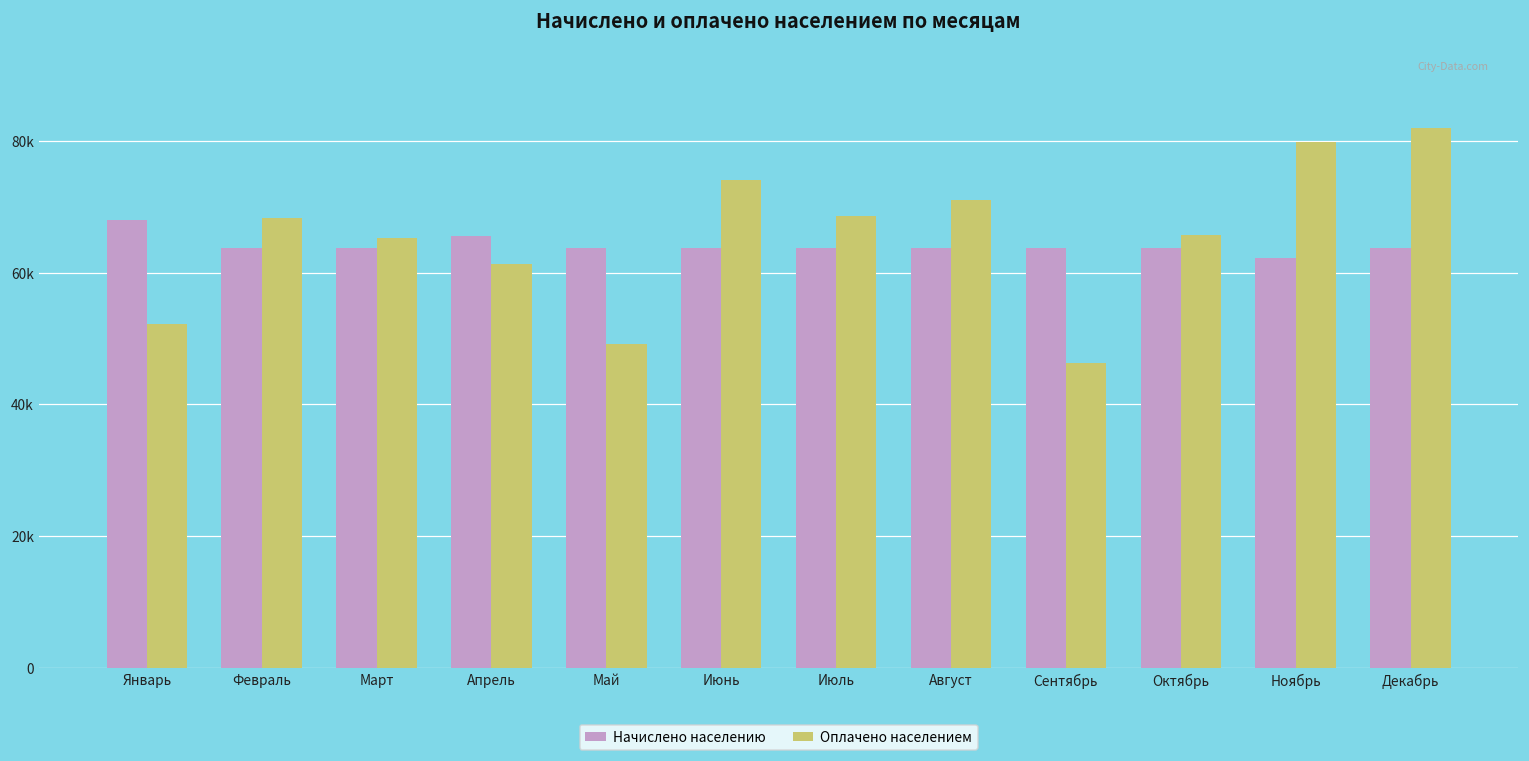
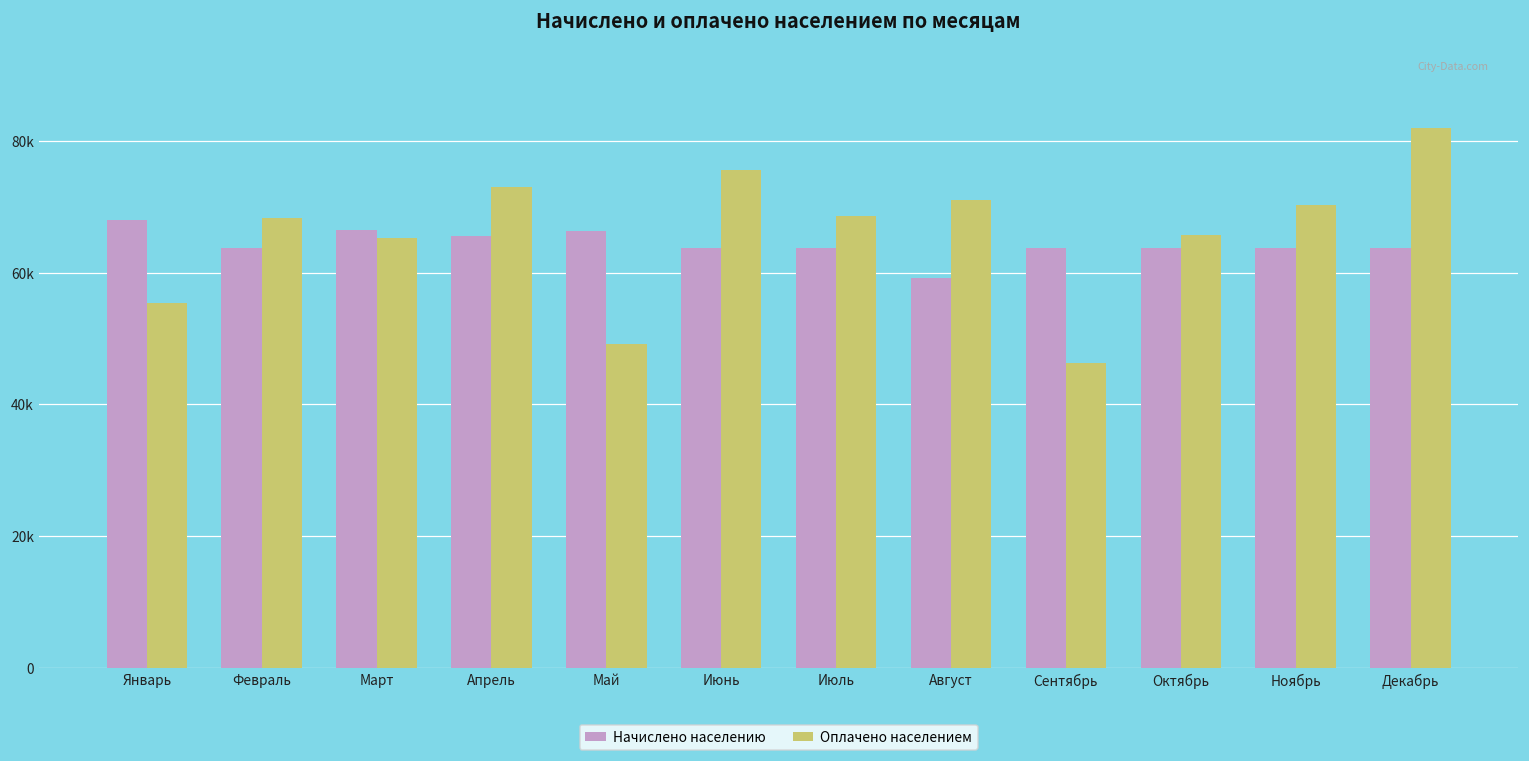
  {
    "Начислено населению": {
      "Январь": 68000,
      "Февраль": 64000,
-     "Март": 64000,
+     "Март": 67000,
      "Апрель": 66000,
-     "Май": 64000,
+     "Май": 66000,
      "Июнь": 64000,
      "Июль": 64000,
-     "Август": 64000,
+     "Август": 59000,
      "Сентябрь": 64000,
      "Октябрь": 64000,
-     "Ноябрь": 62000,
+     "Ноябрь": 64000,
      "Декабрь": 64000
    },
    "Оплачено населением": {
-     "Январь": 52000,
+     "Январь": 55000,
      "Февраль": 68000,
      "Март": 65000,
-     "Апрель": 61000,
+     "Апрель": 73000,
      "Май": 49000,
-     "Июнь": 74000,
+     "Июнь": 76000,
      "Июль": 69000,
      "Август": 71000,
      "Сентябрь": 46000,
      "Октябрь": 66000,
-     "Ноябрь": 80000,
+     "Ноябрь": 70000,
      "Декабрь": 82000
    }
  }
